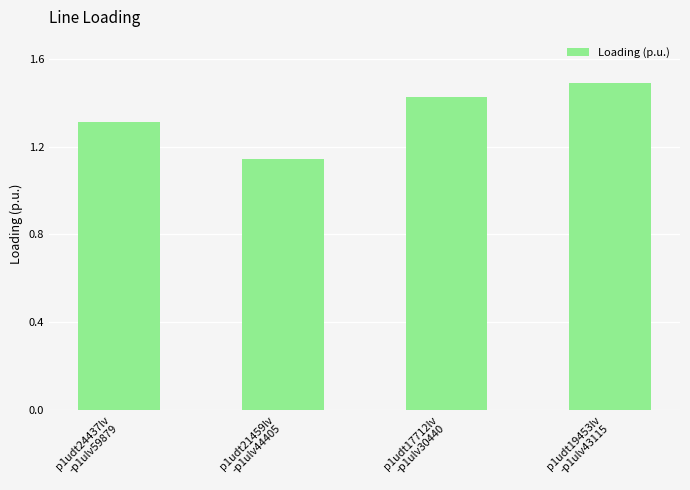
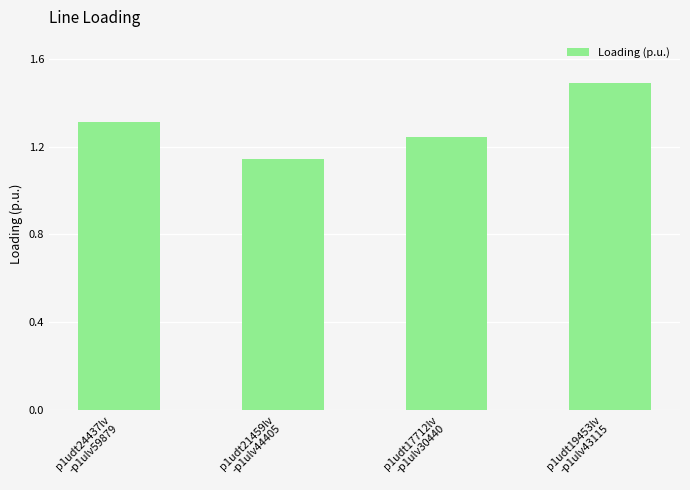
  {
    "p1udt24437lv -p1ulv59879": 1.31,
    "p1udt21459lv -p1ulv44405": 1.14,
-   "p1udt17712lv -p1ulv30440": 1.42,
+   "p1udt17712lv -p1ulv30440": 1.24,
    "p1udt19453lv -p1ulv43115": 1.49
  }
